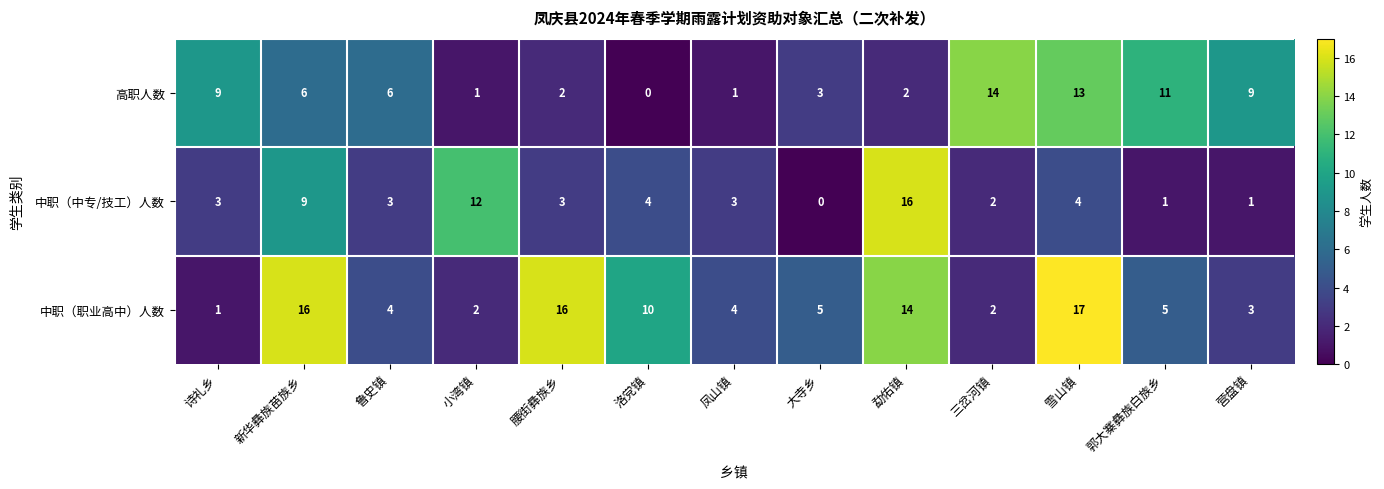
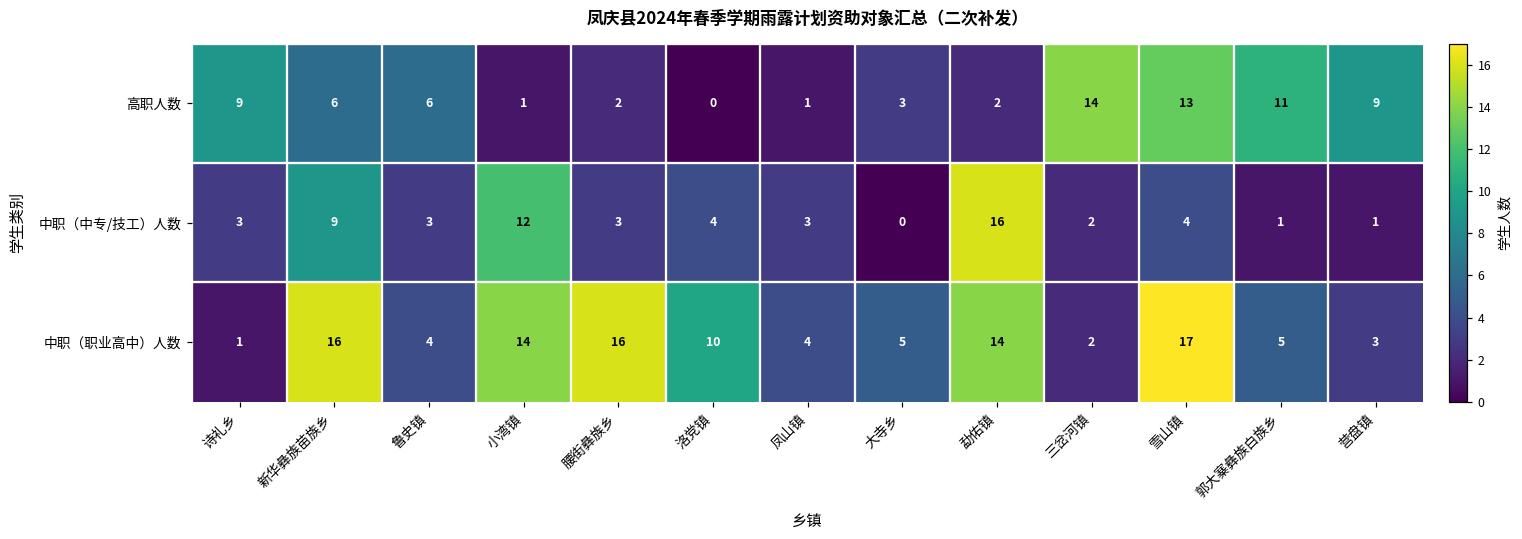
  {
    "高职人数": {
      "诗礼乡": 9,
      "新华彝族苗族乡": 6,
      "鲁史镇": 6,
      "小湾镇": 1,
      "腰街彝族乡": 2,
      "洛党镇": 0,
      "凤山镇": 1,
      "大寺乡": 3,
      "勐佑镇": 2,
      "三岔河镇": 14,
      "雪山镇": 13,
      "郭大寨彝族白族乡": 11,
      "营盘镇": 9
    },
    "中职（中专/技工）人数": {
      "诗礼乡": 3,
      "新华彝族苗族乡": 9,
      "鲁史镇": 3,
      "小湾镇": 12,
      "腰街彝族乡": 3,
      "洛党镇": 4,
      "凤山镇": 3,
      "大寺乡": 0,
      "勐佑镇": 16,
      "三岔河镇": 2,
      "雪山镇": 4,
      "郭大寨彝族白族乡": 1,
      "营盘镇": 1
    },
    "中职（职业高中）人数": {
      "诗礼乡": 1,
      "新华彝族苗族乡": 16,
      "鲁史镇": 4,
-     "小湾镇": 2,
+     "小湾镇": 14,
      "腰街彝族乡": 16,
      "洛党镇": 10,
      "凤山镇": 4,
      "大寺乡": 5,
      "勐佑镇": 14,
      "三岔河镇": 2,
      "雪山镇": 17,
      "郭大寨彝族白族乡": 5,
      "营盘镇": 3
    }
  }
